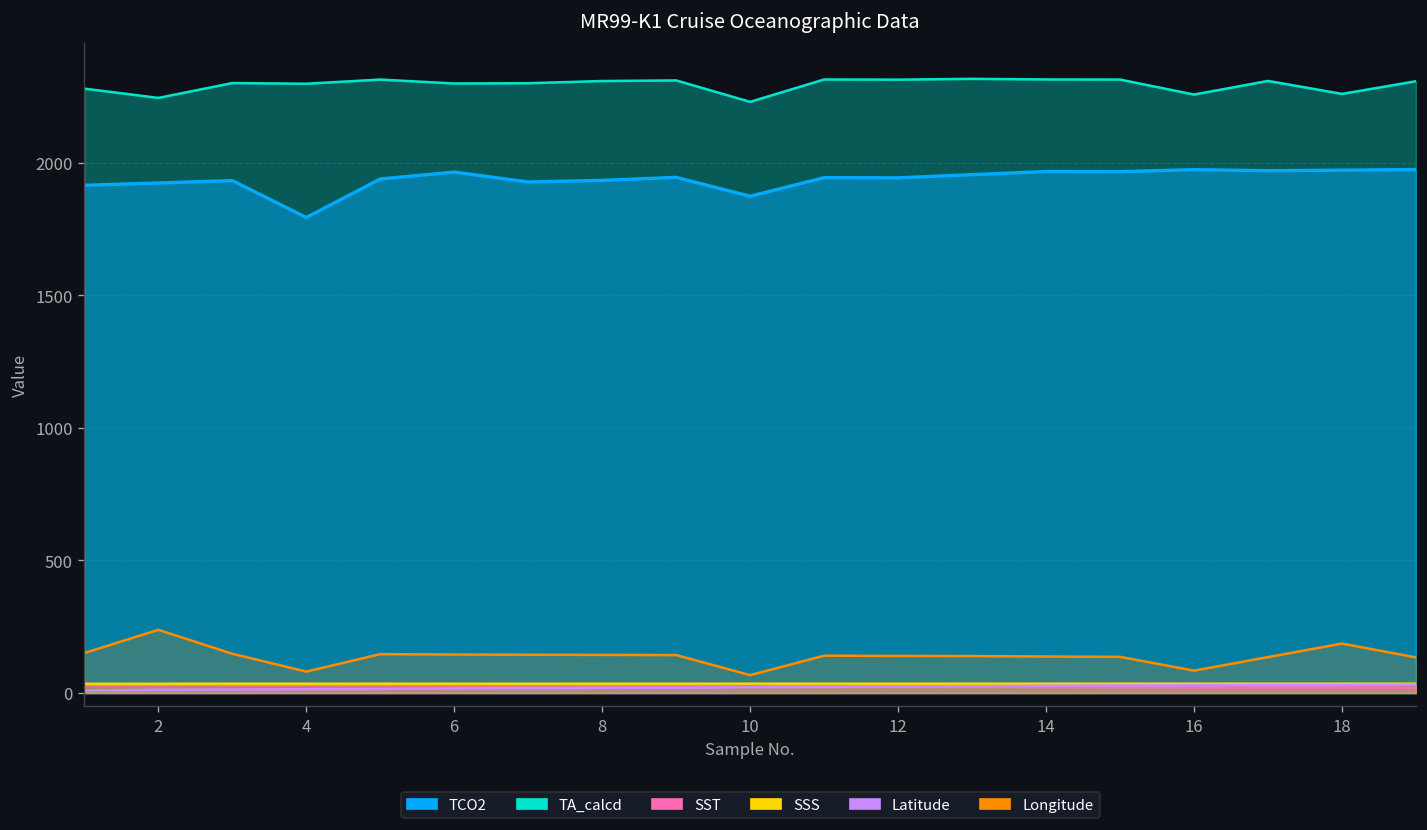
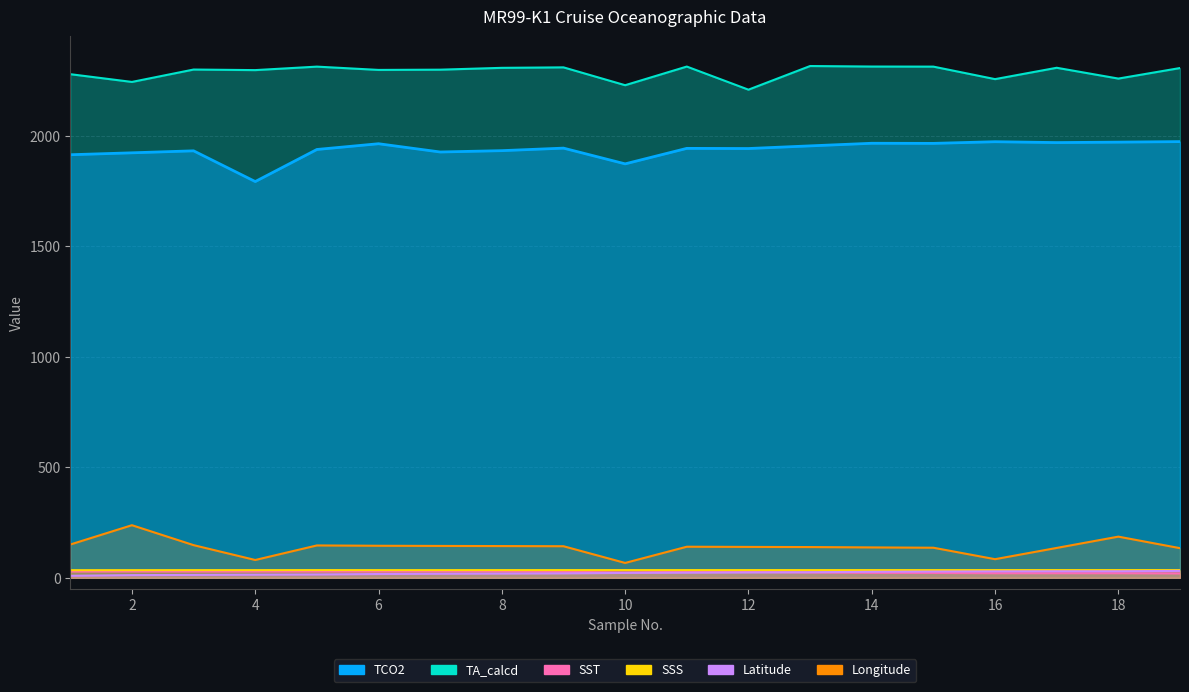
  {
    "TA_calcd": {
      "2": 2240,
      "4": 2300,
      "6": 2300,
      "8": 2310,
      "10": 2230,
-     "12": 2310,
+     "12": 2210,
      "14": 2310,
      "16": 2260,
      "18": 2260
    },
    "TCO2": {
      "2": 1920,
      "4": 1790,
      "6": 1960,
      "8": 1930,
      "10": 1870,
      "12": 1940,
      "14": 1970,
      "16": 1970,
      "18": 1970
    },
    "Longitude": {
      "2": 240,
      "4": 80,
      "6": 140,
      "8": 140,
      "10": 70,
      "12": 140,
      "14": 140,
      "16": 80,
      "18": 190
    }
  }
